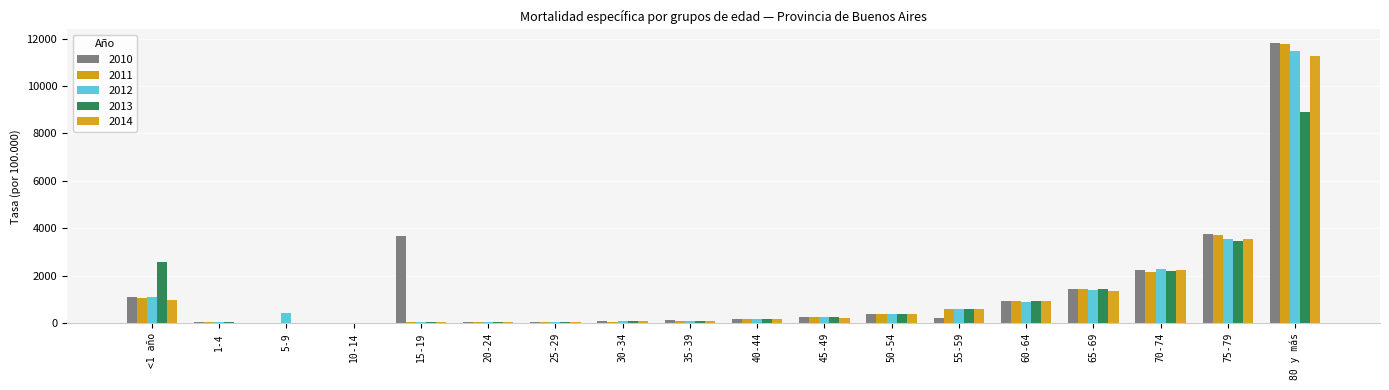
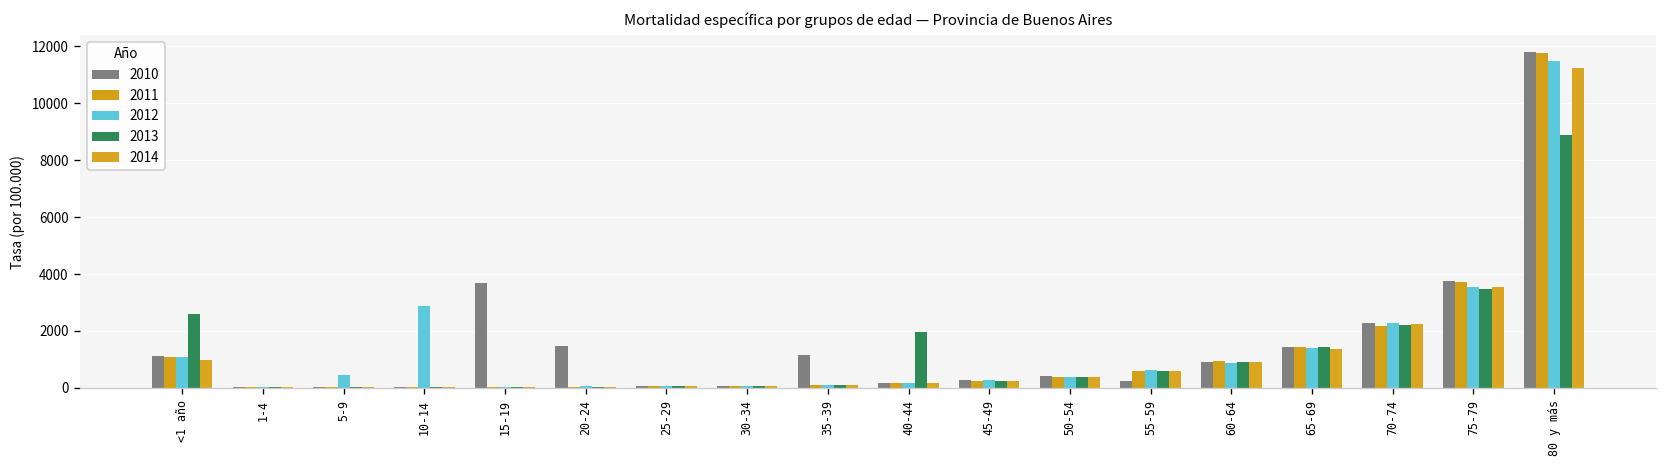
  {
    "2010": {
      "<1 año": 1100,
      "15-19": 3700,
-     "20-24": 0,
-     "35-39": 100,
+     "20-24": 1500,
+     "35-39": 1100,
      "40-44": 200,
      "45-49": 300,
      "50-54": 400,
      "55-59": 200,
      "60-64": 900,
      "65-69": 1400,
      "70-74": 2300,
      "75-79": 3800,
      "80 y más": 11800
    },
    "2012": {
      "<1 año": 1100,
      "5-9": 400,
-     "10-14": 0,
+     "10-14": 2900,
      "40-44": 200,
      "45-49": 300,
      "50-54": 400,
      "55-59": 600,
      "60-64": 900,
      "65-69": 1400,
      "70-74": 2300,
      "75-79": 3600,
      "80 y más": 11500
    },
    "2013": {
      "<1 año": 2600,
-     "40-44": 200,
+     "40-44": 2000,
      "45-49": 300,
      "50-54": 400,
      "55-59": 600,
      "60-64": 900,
      "65-69": 1400,
      "70-74": 2200,
      "75-79": 3500,
      "80 y más": 8900
    }
  }
